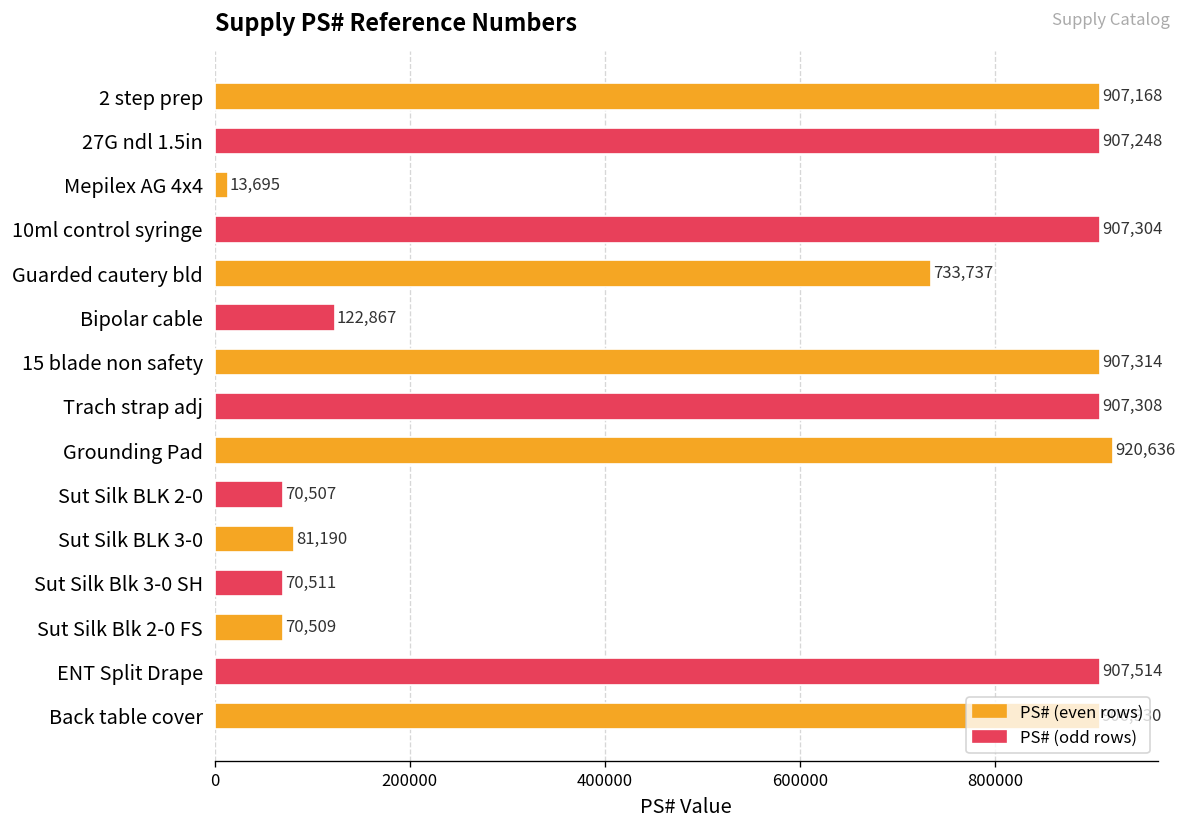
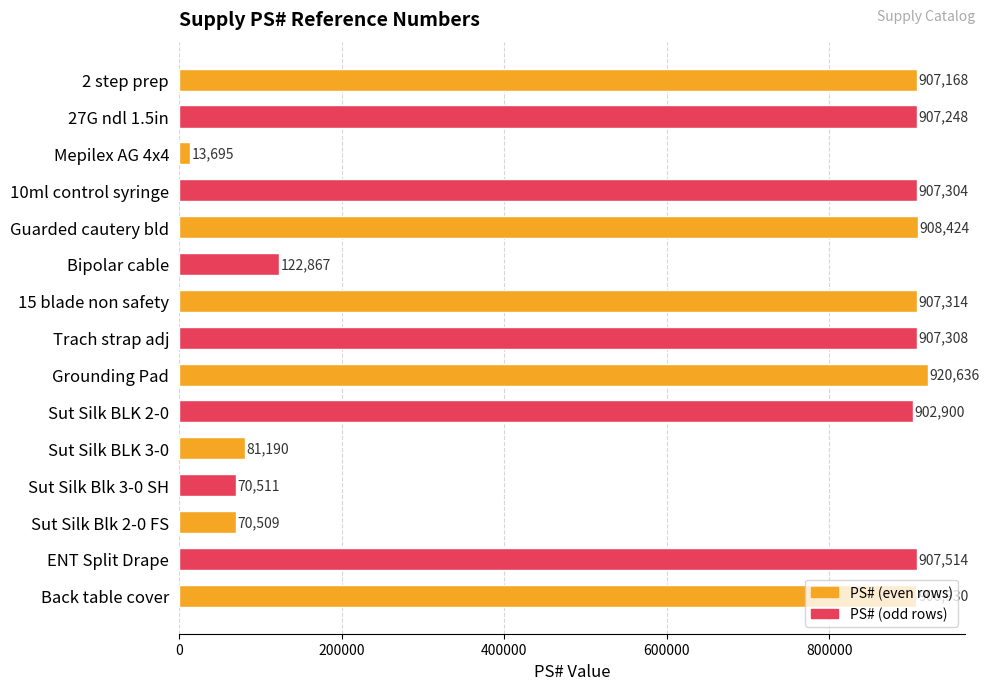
  {
    "2 step prep": "907,168",
    "27G ndl 1.5in": "907,248",
    "Mepilex AG 4x4": "13,695",
    "10ml control syringe": "907,304",
-   "Guarded cautery bld": "733,737",
+   "Guarded cautery bld": "908,424",
    "Bipolar cable": "122,867",
    "15 blade non safety": "907,314",
    "Trach strap adj": "907,308",
    "Grounding Pad": "920,636",
-   "Sut Silk BLK 2-0": "70,507",
+   "Sut Silk BLK 2-0": "902,900",
    "Sut Silk BLK 3-0": "81,190",
    "Sut Silk Blk 3-0 SH": "70,511",
    "Sut Silk Blk 2-0 FS": "70,509",
    "ENT Split Drape": "907,514"
  }
